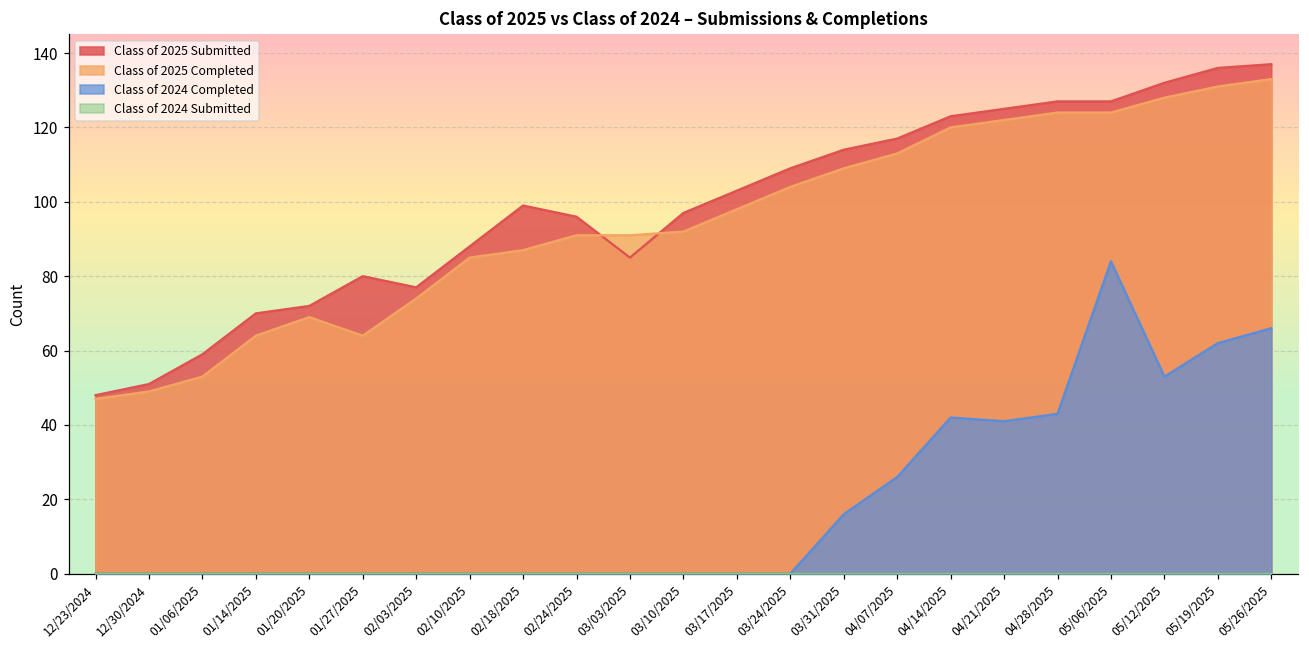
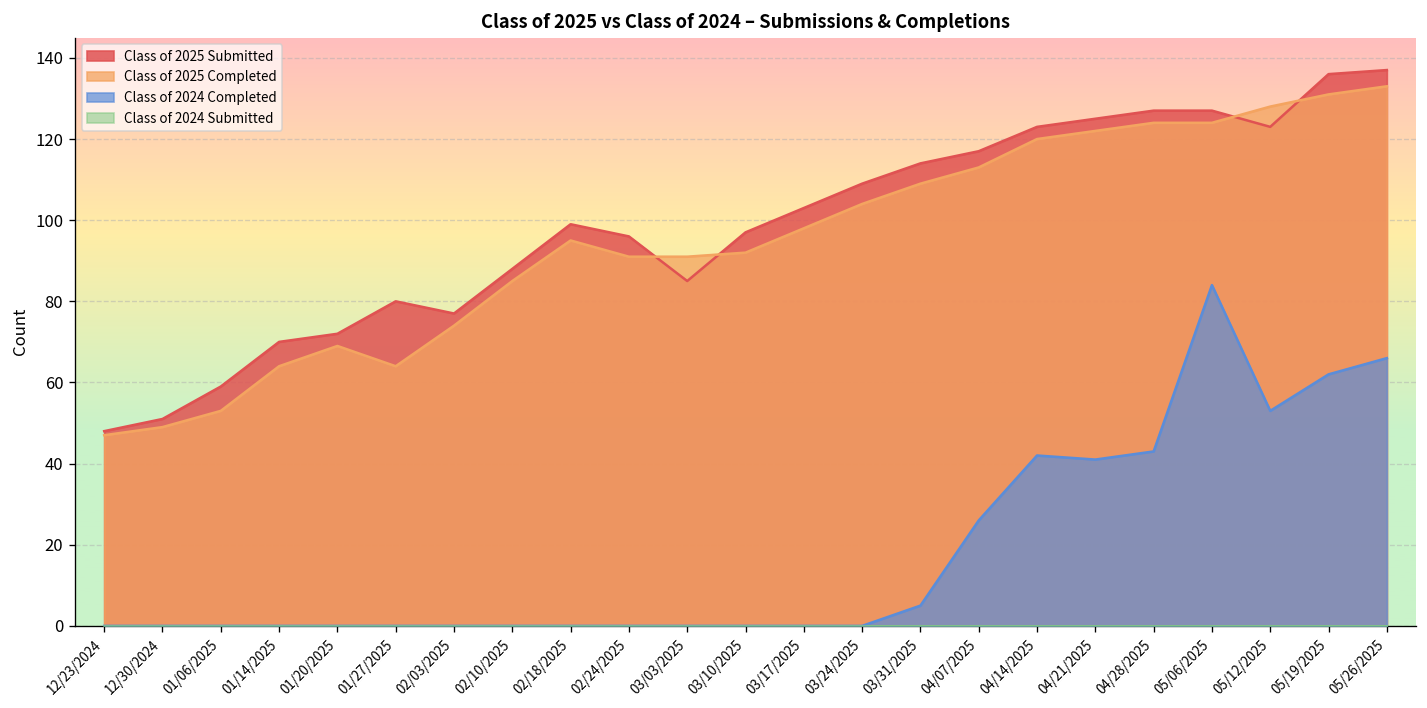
  {
    "Class of 2025 Submitted": {
      "12/23/2024": 48,
      "12/30/2024": 51,
      "01/06/2025": 59,
      "01/14/2025": 70,
      "01/20/2025": 72,
      "01/27/2025": 80,
      "02/03/2025": 77,
      "02/10/2025": 88,
      "02/18/2025": 99,
      "02/24/2025": 96,
      "03/03/2025": 85,
      "03/10/2025": 97,
      "03/17/2025": 103,
      "03/24/2025": 109,
      "03/31/2025": 114,
      "04/07/2025": 117,
      "04/14/2025": 123,
      "04/21/2025": 125,
      "04/28/2025": 127,
      "05/06/2025": 127,
-     "05/12/2025": 132,
+     "05/12/2025": 123,
      "05/19/2025": 136,
      "05/26/2025": 137
    },
    "Class of 2025 Completed": {
      "12/23/2024": 47,
      "12/30/2024": 49,
      "01/06/2025": 53,
      "01/14/2025": 64,
      "01/20/2025": 69,
      "01/27/2025": 64,
      "02/03/2025": 74,
      "02/10/2025": 85,
-     "02/18/2025": 87,
+     "02/18/2025": 95,
      "02/24/2025": 91,
      "03/03/2025": 91,
      "03/10/2025": 92,
      "03/17/2025": 98,
      "03/24/2025": 104,
      "03/31/2025": 109,
      "04/07/2025": 113,
      "04/14/2025": 120,
      "04/21/2025": 122,
      "04/28/2025": 124,
      "05/06/2025": 124,
      "05/12/2025": 128,
      "05/19/2025": 131,
      "05/26/2025": 133
    },
    "Class of 2024 Completed": {
-     "03/31/2025": 16,
+     "03/31/2025": 5,
      "04/07/2025": 26,
      "04/14/2025": 42,
      "04/21/2025": 41,
      "04/28/2025": 43,
      "05/06/2025": 84,
      "05/12/2025": 53,
      "05/19/2025": 62,
      "05/26/2025": 66
    },
    "Class of 2024 Submitted": {
      "03/31/2025": 0,
      "04/07/2025": 0,
      "04/14/2025": 0,
      "04/21/2025": 0,
      "04/28/2025": 0,
      "05/06/2025": 0,
      "05/12/2025": 0,
      "05/19/2025": 0,
      "05/26/2025": 0
    }
  }
